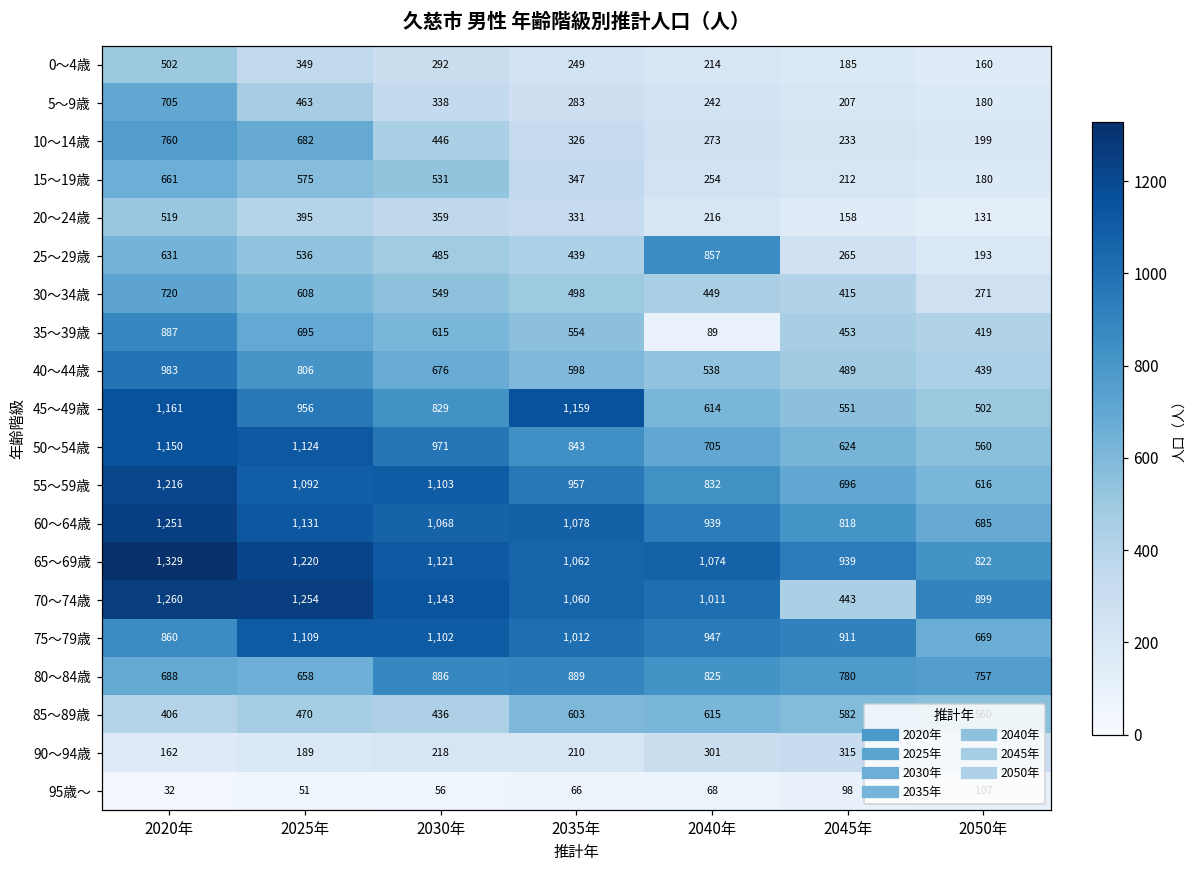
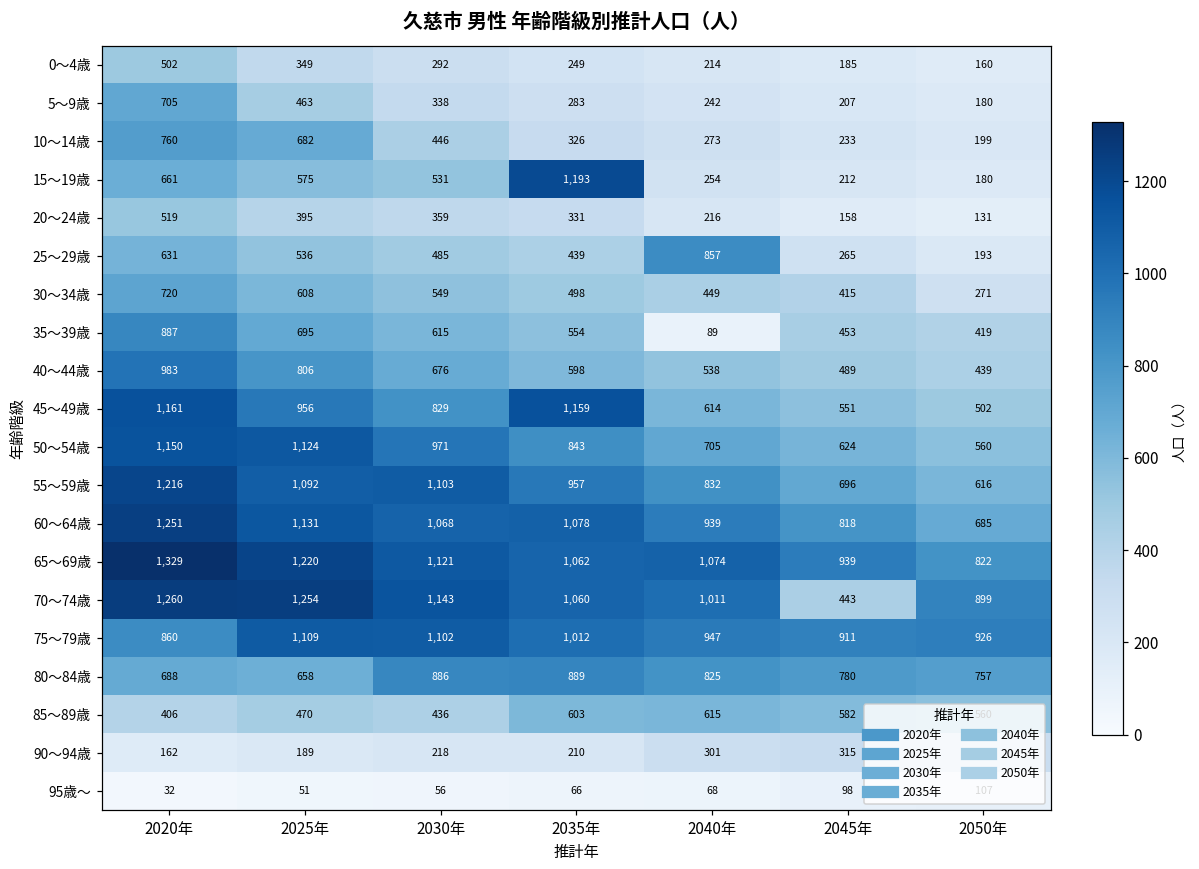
  {
    "0～4歳": {
      "2020年": "502",
      "2025年": "349",
      "2030年": "292",
      "2035年": "249",
      "2040年": "214",
      "2045年": "185",
      "2050年": "160"
    },
    "5～9歳": {
      "2020年": "705",
      "2025年": "463",
      "2030年": "338",
      "2035年": "283",
      "2040年": "242",
      "2045年": "207",
      "2050年": "180"
    },
    "10～14歳": {
      "2020年": "760",
      "2025年": "682",
      "2030年": "446",
      "2035年": "326",
      "2040年": "273",
      "2045年": "233",
      "2050年": "199"
    },
    "15～19歳": {
      "2020年": "661",
      "2025年": "575",
      "2030年": "531",
-     "2035年": "347",
+     "2035年": "1,193",
      "2040年": "254",
      "2045年": "212",
      "2050年": "180"
    },
    "20～24歳": {
      "2020年": "519",
      "2025年": "395",
      "2030年": "359",
      "2035年": "331",
      "2040年": "216",
      "2045年": "158",
      "2050年": "131"
    },
    "25～29歳": {
      "2020年": "631",
      "2025年": "536",
      "2030年": "485",
      "2035年": "439",
      "2040年": "857",
      "2045年": "265",
      "2050年": "193"
    },
    "30～34歳": {
      "2020年": "720",
      "2025年": "608",
      "2030年": "549",
      "2035年": "498",
      "2040年": "449",
      "2045年": "415",
      "2050年": "271"
    },
    "35～39歳": {
      "2020年": "887",
      "2025年": "695",
      "2030年": "615",
      "2035年": "554",
      "2040年": "89",
      "2045年": "453",
      "2050年": "419"
    },
    "40～44歳": {
      "2020年": "983",
      "2025年": "806",
      "2030年": "676",
      "2035年": "598",
      "2040年": "538",
      "2045年": "489",
      "2050年": "439"
    },
    "45～49歳": {
      "2020年": "1,161",
      "2025年": "956",
      "2030年": "829",
      "2035年": "1,159",
      "2040年": "614",
      "2045年": "551",
      "2050年": "502"
    },
    "50～54歳": {
      "2020年": "1,150",
      "2025年": "1,124",
      "2030年": "971",
      "2035年": "843",
      "2040年": "705",
      "2045年": "624",
      "2050年": "560"
    },
    "55～59歳": {
      "2020年": "1,216",
      "2025年": "1,092",
      "2030年": "1,103",
      "2035年": "957",
      "2040年": "832",
      "2045年": "696",
      "2050年": "616"
    },
    "60～64歳": {
      "2020年": "1,251",
      "2025年": "1,131",
      "2030年": "1,068",
      "2035年": "1,078",
      "2040年": "939",
      "2045年": "818",
      "2050年": "685"
    },
    "65～69歳": {
      "2020年": "1,329",
      "2025年": "1,220",
      "2030年": "1,121",
      "2035年": "1,062",
      "2040年": "1,074",
      "2045年": "939",
      "2050年": "822"
    },
    "70～74歳": {
      "2020年": "1,260",
      "2025年": "1,254",
      "2030年": "1,143",
      "2035年": "1,060",
      "2040年": "1,011",
      "2045年": "443",
      "2050年": "899"
    },
    "75～79歳": {
      "2020年": "860",
      "2025年": "1,109",
      "2030年": "1,102",
      "2035年": "1,012",
      "2040年": "947",
      "2045年": "911",
-     "2050年": "669"
+     "2050年": "926"
    },
    "80～84歳": {
      "2020年": "688",
      "2025年": "658",
      "2030年": "886",
      "2035年": "889",
      "2040年": "825",
      "2045年": "780",
      "2050年": "757"
    },
    "85～89歳": {
      "2020年": "406",
      "2025年": "470",
      "2030年": "436",
      "2035年": "603",
      "2040年": "615",
      "2045年": "582"
    },
    "90～94歳": {
      "2020年": "162",
      "2025年": "189",
      "2030年": "218",
      "2035年": "210",
      "2040年": "301",
      "2045年": "315"
    },
    "95歳～": {
      "2020年": "32",
      "2025年": "51",
      "2030年": "56",
      "2035年": "66",
      "2040年": "68",
      "2045年": "98"
    }
  }
